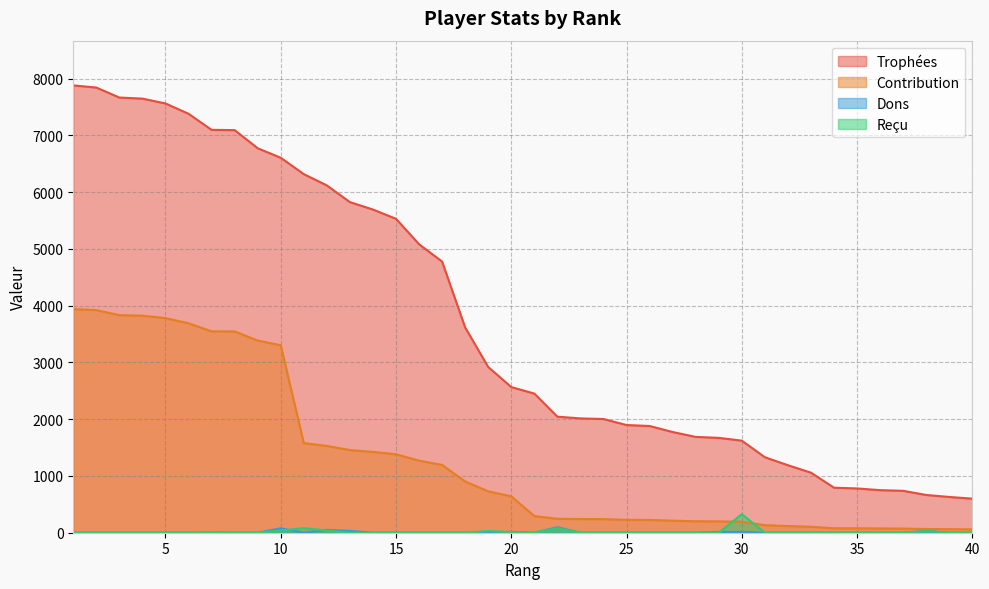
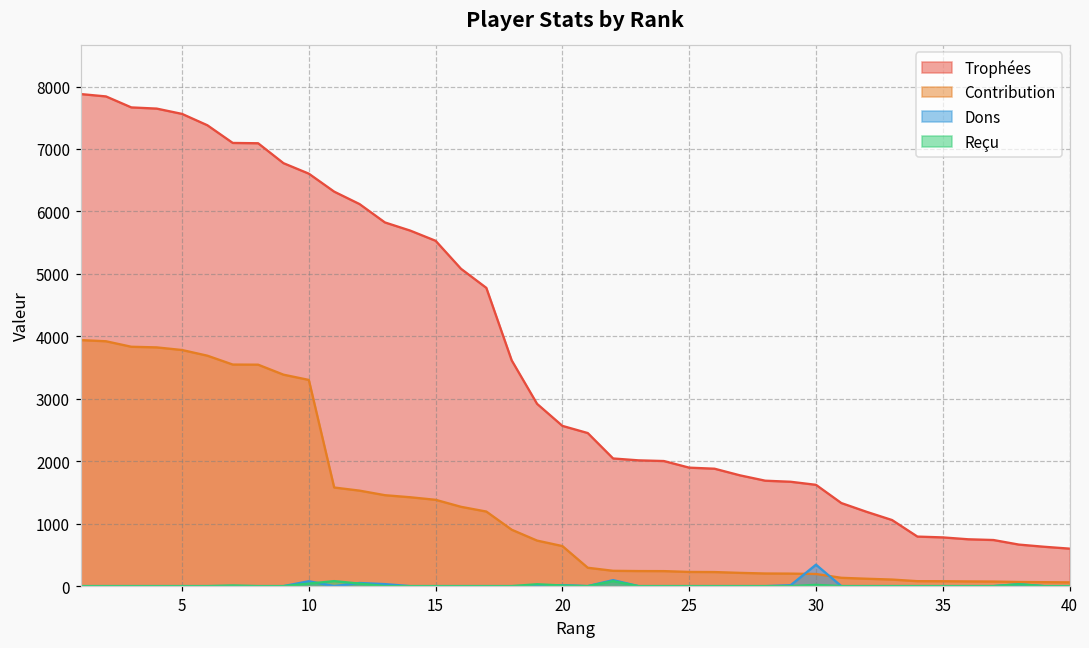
  {
    "Dons": {
-     "30": 0
+     "30": 300
    },
    "Reçu": {
-     "30": 300
+     "30": 0
    }
  }
